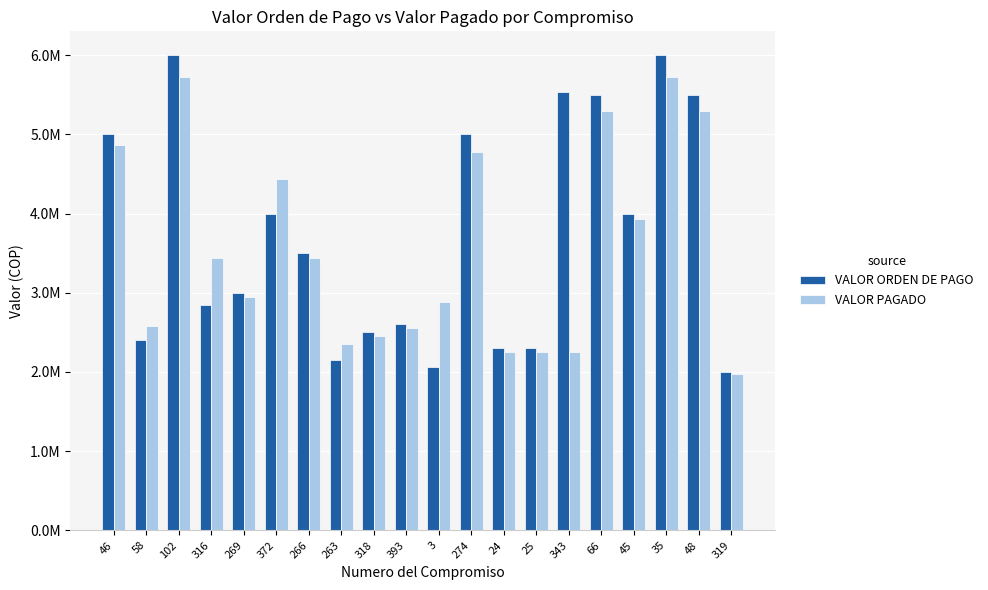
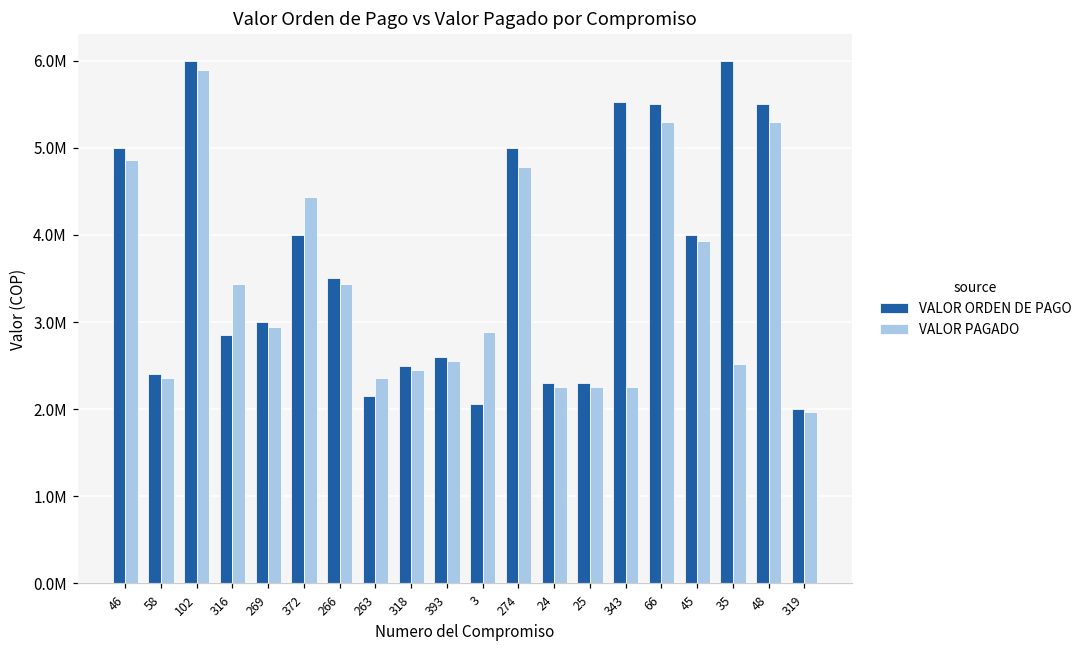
  {
    "VALOR ORDEN DE PAGO": {
      "46": 5000000,
      "58": 2400000,
      "102": 6000000,
      "316": 2800000,
      "269": 3000000,
      "372": 4000000,
      "266": 3500000,
      "263": 2200000,
      "318": 2500000,
      "393": 2600000,
      "3": 2100000,
      "274": 5000000,
      "24": 2300000,
      "25": 2300000,
      "343": 5500000,
      "66": 5500000,
      "45": 4000000,
      "35": 6000000,
      "48": 5500000,
      "319": 2000000
    },
    "VALOR PAGADO": {
      "46": 4900000,
-     "58": 2600000,
-     "102": 5700000,
+     "58": 2400000,
+     "102": 5900000,
      "316": 3400000,
      "269": 2900000,
      "372": 4400000,
      "266": 3400000,
      "263": 2400000,
      "318": 2500000,
      "393": 2600000,
      "3": 2900000,
      "274": 4800000,
      "24": 2300000,
      "25": 2300000,
      "343": 2300000,
      "66": 5300000,
      "45": 3900000,
-     "35": 5700000,
+     "35": 2500000,
      "48": 5300000,
      "319": 2000000
    }
  }
